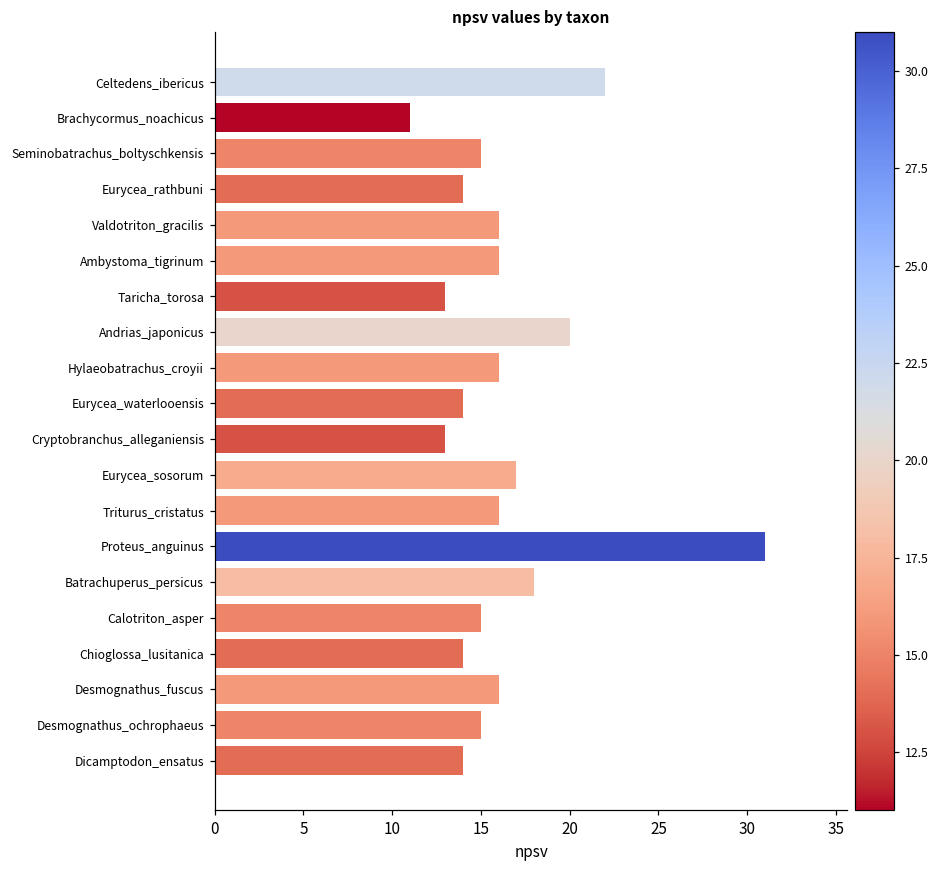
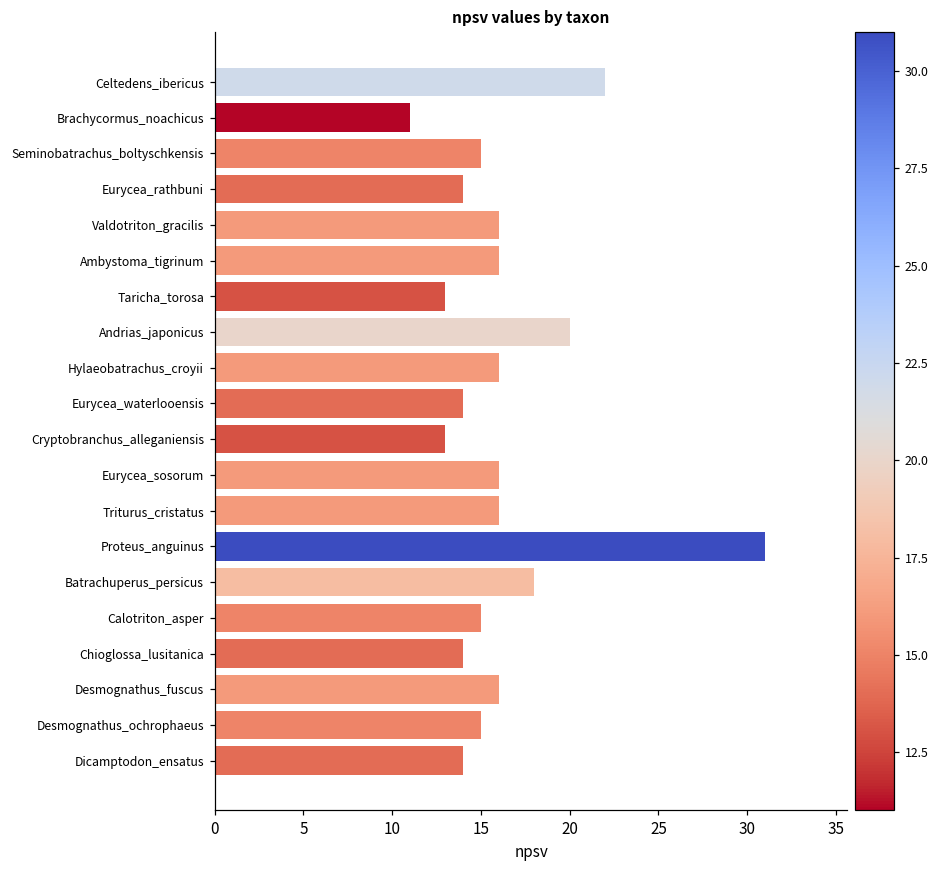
  {
    "Celtedens_ibericus": 22,
    "Brachycormus_noachicus": 11,
    "Seminobatrachus_boltyschkensis": 15,
    "Eurycea_rathbuni": 14,
    "Valdotriton_gracilis": 16,
    "Ambystoma_tigrinum": 16,
    "Taricha_torosa": 13,
    "Andrias_japonicus": 20,
    "Hylaeobatrachus_croyii": 16,
    "Eurycea_waterlooensis": 14,
    "Cryptobranchus_alleganiensis": 13,
-   "Eurycea_sosorum": 17,
+   "Eurycea_sosorum": 16,
    "Triturus_cristatus": 16,
    "Proteus_anguinus": 31,
    "Batrachuperus_persicus": 18,
    "Calotriton_asper": 15,
    "Chioglossa_lusitanica": 14,
    "Desmognathus_fuscus": 16,
    "Desmognathus_ochrophaeus": 15,
    "Dicamptodon_ensatus": 14
  }
